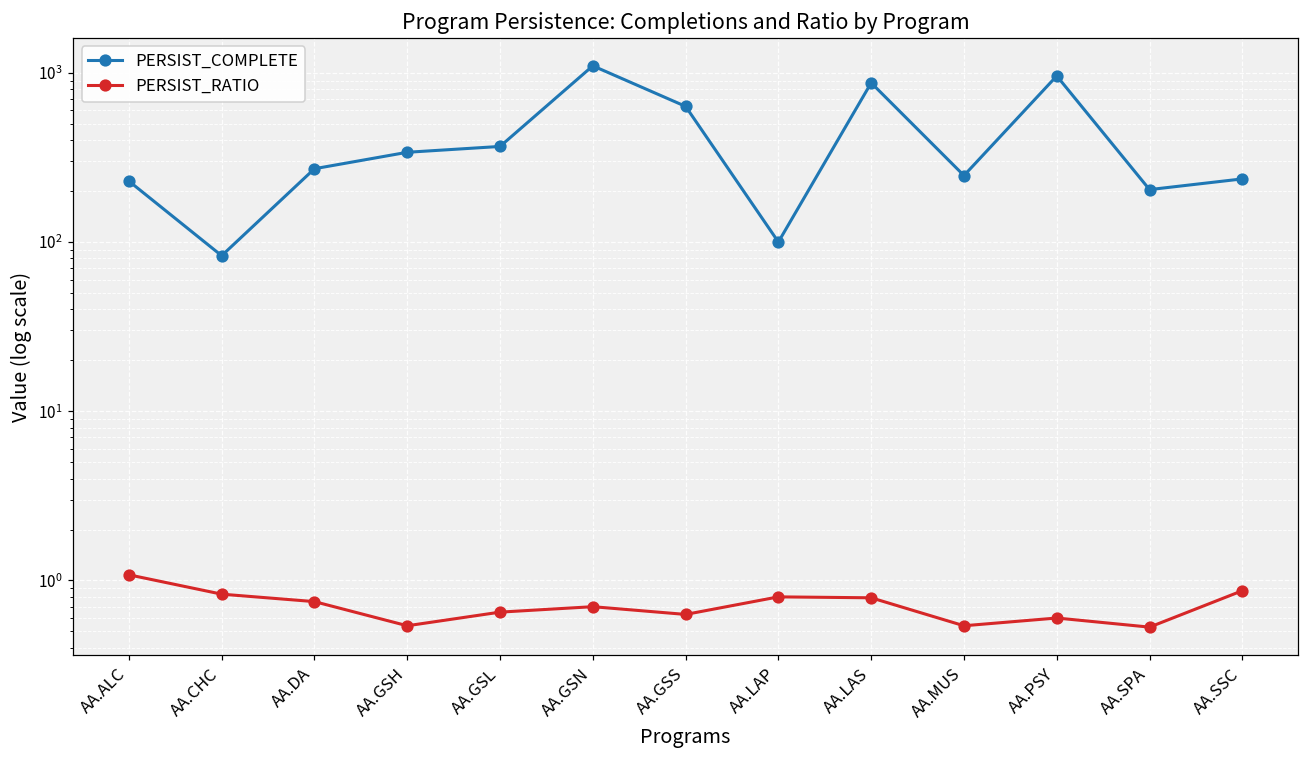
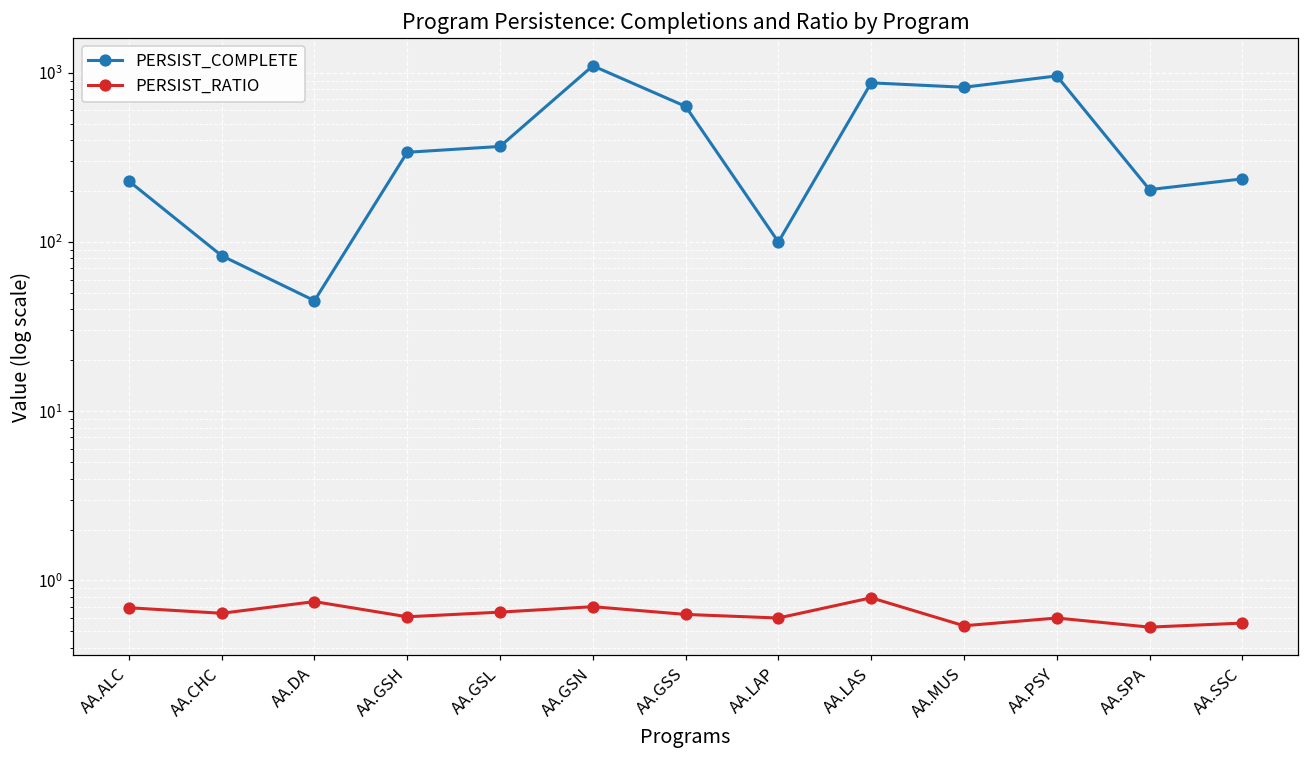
  {
    "PERSIST_COMPLETE": {
      "AA.ALC": 230,
      "AA.CHC": 80,
-     "AA.DA": 270,
+     "AA.DA": 45,
      "AA.GSH": 340,
      "AA.GSL": 370,
      "AA.GSN": 1100,
      "AA.GSS": 630,
      "AA.LAP": 100,
      "AA.LAS": 900,
-     "AA.MUS": 250,
+     "AA.MUS": 800,
      "AA.PSY": 1000,
      "AA.SPA": 200,
      "AA.SSC": 240
    },
    "PERSIST_RATIO": {
-     "AA.ALC": 1.1,
-     "AA.CHC": 0.8,
+     "AA.ALC": 0.7,
+     "AA.CHC": 0.64,
      "AA.DA": 0.8,
-     "AA.GSH": 0.54,
+     "AA.GSH": 0.61,
      "AA.GSL": 0.65,
      "AA.GSN": 0.7,
      "AA.GSS": 0.63,
-     "AA.LAP": 0.8,
+     "AA.LAP": 0.6,
      "AA.LAS": 0.8,
      "AA.MUS": 0.54,
      "AA.PSY": 0.60,
      "AA.SPA": 0.53,
-     "AA.SSC": 0.9
+     "AA.SSC": 0.56
    }
  }
